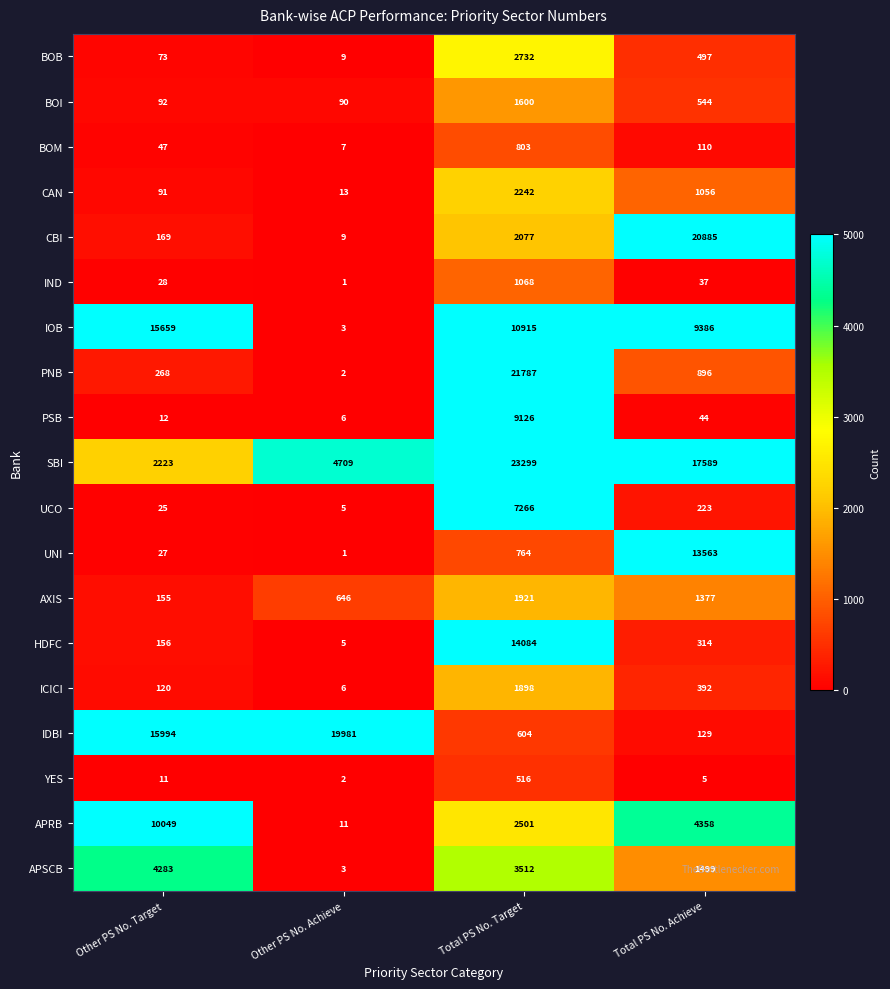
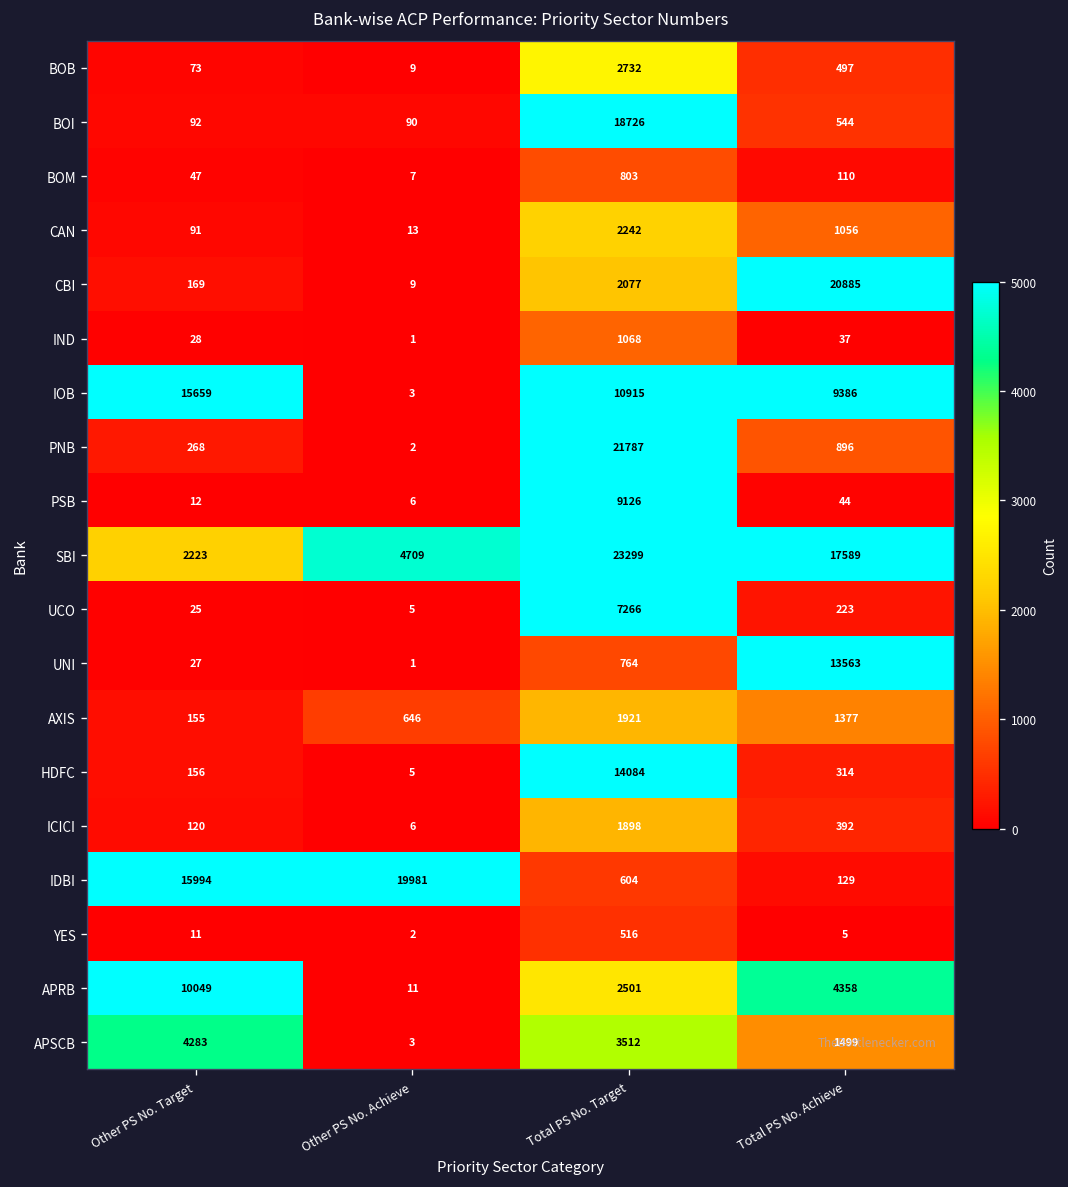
  {
    "BOB": {
      "Other PS No. Target": 73,
      "Other PS No. Achieve": 9,
      "Total PS No. Target": 2732,
      "Total PS No. Achieve": 497
    },
    "BOI": {
      "Other PS No. Target": 92,
      "Other PS No. Achieve": 90,
-     "Total PS No. Target": 1600,
+     "Total PS No. Target": 18726,
      "Total PS No. Achieve": 544
    },
    "BOM": {
      "Other PS No. Target": 47,
      "Other PS No. Achieve": 7,
      "Total PS No. Target": 803,
      "Total PS No. Achieve": 110
    },
    "CAN": {
      "Other PS No. Target": 91,
      "Other PS No. Achieve": 13,
      "Total PS No. Target": 2242,
      "Total PS No. Achieve": 1056
    },
    "CBI": {
      "Other PS No. Target": 169,
      "Other PS No. Achieve": 9,
      "Total PS No. Target": 2077,
      "Total PS No. Achieve": 20885
    },
    "IND": {
      "Other PS No. Target": 28,
      "Other PS No. Achieve": 1,
      "Total PS No. Target": 1068,
      "Total PS No. Achieve": 37
    },
    "IOB": {
      "Other PS No. Target": 15659,
      "Other PS No. Achieve": 3,
      "Total PS No. Target": 10915,
      "Total PS No. Achieve": 9386
    },
    "PNB": {
      "Other PS No. Target": 268,
      "Other PS No. Achieve": 2,
      "Total PS No. Target": 21787,
      "Total PS No. Achieve": 896
    },
    "PSB": {
      "Other PS No. Target": 12,
      "Other PS No. Achieve": 6,
      "Total PS No. Target": 9126,
      "Total PS No. Achieve": 44
    },
    "SBI": {
      "Other PS No. Target": 2223,
      "Other PS No. Achieve": 4709,
      "Total PS No. Target": 23299,
      "Total PS No. Achieve": 17589
    },
    "UCO": {
      "Other PS No. Target": 25,
      "Other PS No. Achieve": 5,
      "Total PS No. Target": 7266,
      "Total PS No. Achieve": 223
    },
    "UNI": {
      "Other PS No. Target": 27,
      "Other PS No. Achieve": 1,
      "Total PS No. Target": 764,
      "Total PS No. Achieve": 13563
    },
    "AXIS": {
      "Other PS No. Target": 155,
      "Other PS No. Achieve": 646,
      "Total PS No. Target": 1921,
      "Total PS No. Achieve": 1377
    },
    "HDFC": {
      "Other PS No. Target": 156,
      "Other PS No. Achieve": 5,
      "Total PS No. Target": 14084,
      "Total PS No. Achieve": 314
    },
    "ICICI": {
      "Other PS No. Target": 120,
      "Other PS No. Achieve": 6,
      "Total PS No. Target": 1898,
      "Total PS No. Achieve": 392
    },
    "IDBI": {
      "Other PS No. Target": 15994,
      "Other PS No. Achieve": 19981,
      "Total PS No. Target": 604,
      "Total PS No. Achieve": 129
    },
    "YES": {
      "Other PS No. Target": 11,
      "Other PS No. Achieve": 2,
      "Total PS No. Target": 516,
      "Total PS No. Achieve": 5
    },
    "APRB": {
      "Other PS No. Target": 10049,
      "Other PS No. Achieve": 11,
      "Total PS No. Target": 2501,
      "Total PS No. Achieve": 4358
    },
    "APSCB": {
      "Other PS No. Target": 4283,
      "Other PS No. Achieve": 3,
      "Total PS No. Target": 3512
    }
  }
